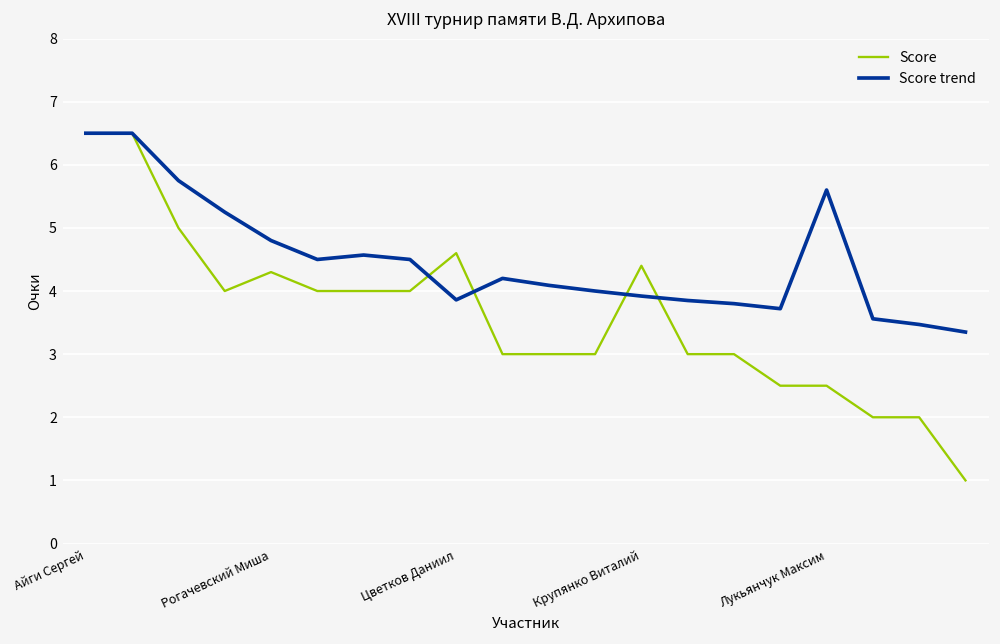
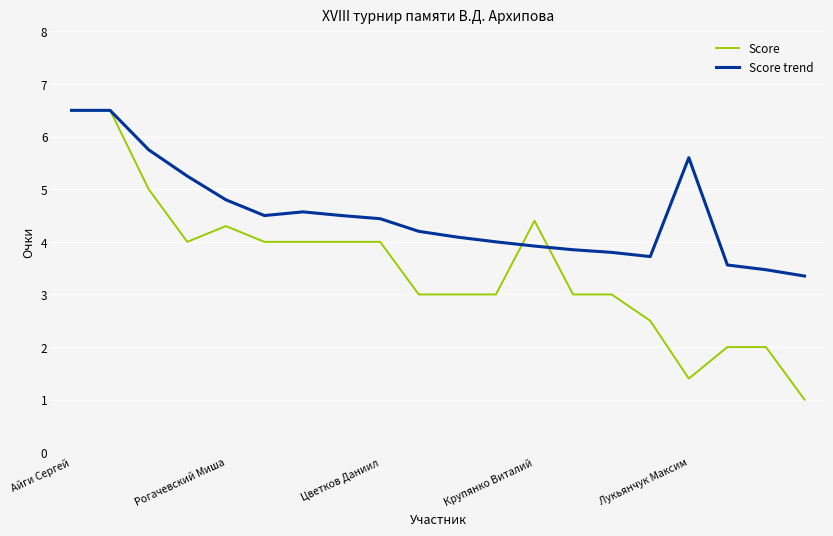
  {
    "Score": {
      "Рогачевский Миша": 4.3,
-     "Цветков Даниил": 4.6,
+     "Цветков Даниил": 4.0,
      "Крупянко Виталий": 4.4,
-     "Лукьянчук Максим": 2.5
+     "Лукьянчук Максим": 1.4
    },
    "Score trend": {
      "Рогачевский Миша": 4.8,
-     "Цветков Даниил": 3.9,
+     "Цветков Даниил": 4.4,
      "Крупянко Виталий": 3.9,
      "Лукьянчук Максим": 5.6
    }
  }
